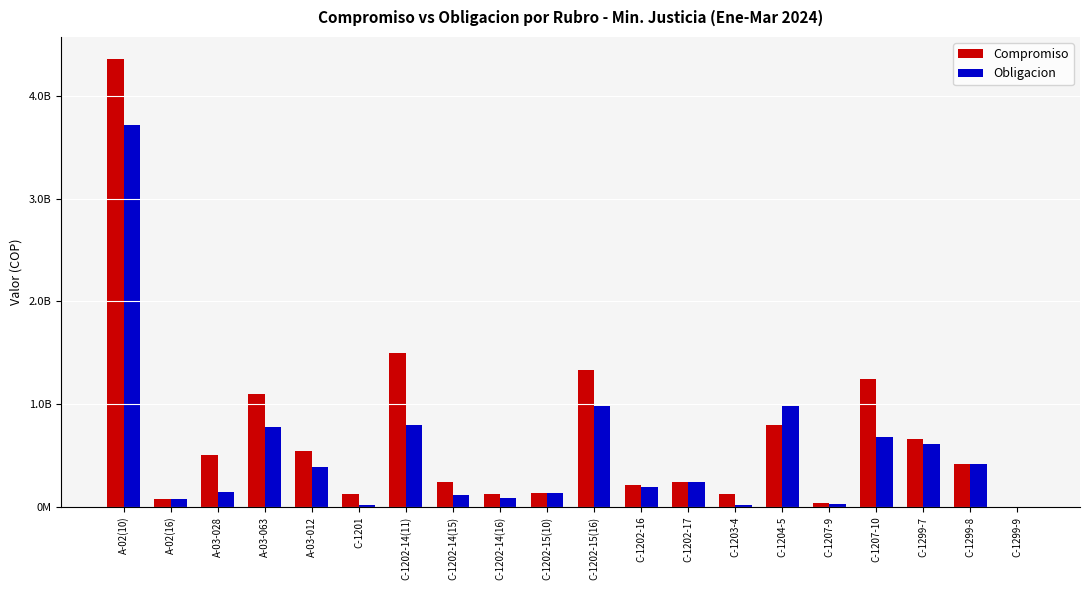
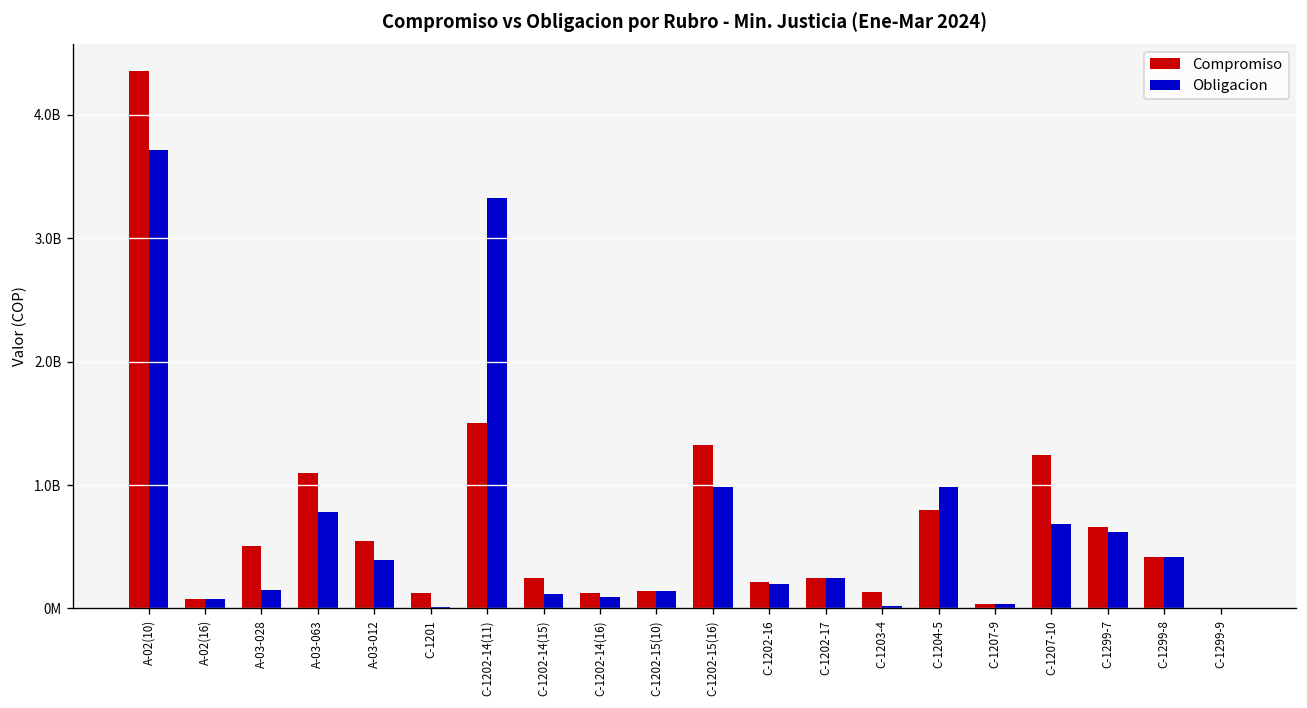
  {
    "Compromiso": {
      "A-02(10)": 4350000000,
      "A-02(16)": 80000000,
      "A-03-028": 510000000,
      "A-03-063": 1100000000,
      "A-03-012": 550000000,
      "C-1201": 130000000,
      "C-1202-14(11)": 1500000000,
      "C-1202-14(15)": 250000000,
      "C-1202-14(16)": 130000000,
      "C-1202-15(10)": 140000000,
      "C-1202-15(16)": 1330000000,
      "C-1202-16": 210000000,
      "C-1202-17": 250000000,
      "C-1203-4": 130000000,
      "C-1204-5": 800000000,
      "C-1207-9": 40000000,
      "C-1207-10": 1250000000,
      "C-1299-7": 660000000,
      "C-1299-8": 410000000
    },
    "Obligacion": {
      "A-02(10)": 3710000000,
      "A-02(16)": 80000000,
      "A-03-028": 150000000,
      "A-03-063": 780000000,
      "A-03-012": 390000000,
-     "C-1202-14(11)": 800000000,
+     "C-1202-14(11)": 3320000000,
      "C-1202-14(15)": 120000000,
      "C-1202-14(16)": 90000000,
      "C-1202-15(10)": 140000000,
      "C-1202-15(16)": 980000000,
      "C-1202-16": 200000000,
      "C-1202-17": 250000000,
      "C-1204-5": 980000000,
      "C-1207-9": 30000000,
      "C-1207-10": 680000000,
      "C-1299-7": 620000000,
      "C-1299-8": 410000000
    }
  }
